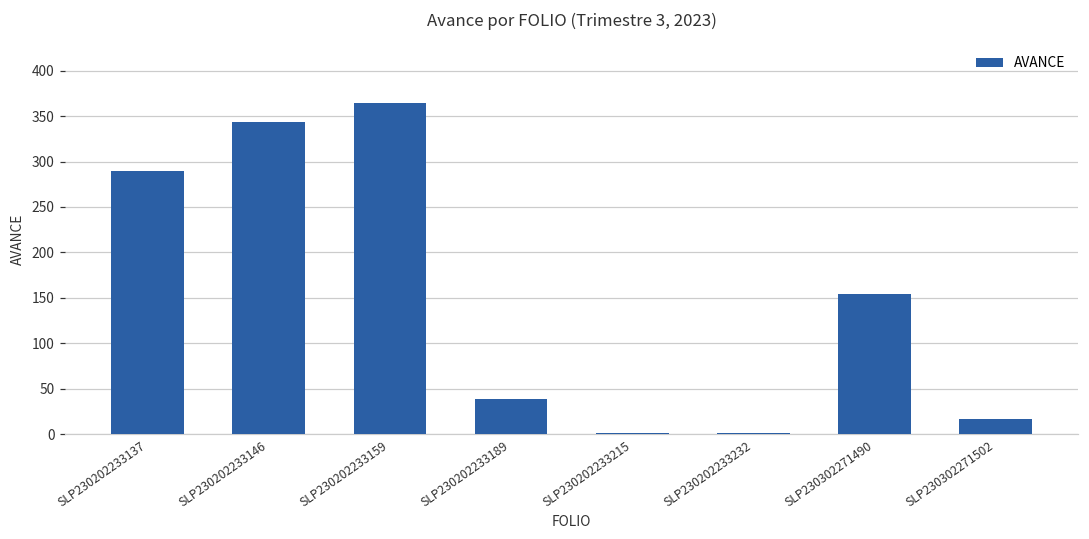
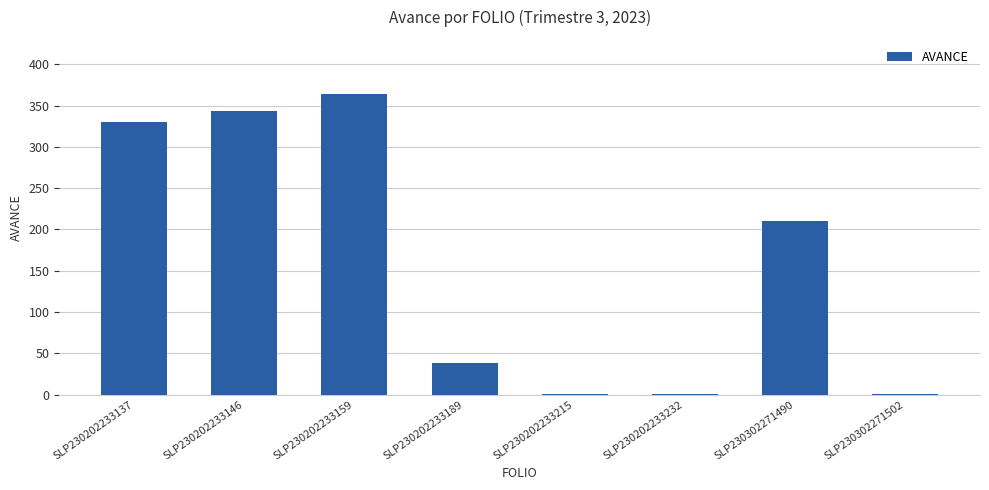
  {
-   "SLP230202233137": 290,
+   "SLP230202233137": 330,
    "SLP230202233146": 340,
    "SLP230202233159": 360,
    "SLP230202233189": 40,
-   "SLP230302271490": 150,
-   "SLP230302271502": 20
+   "SLP230302271490": 210,
+   "SLP230302271502": 0
  }
